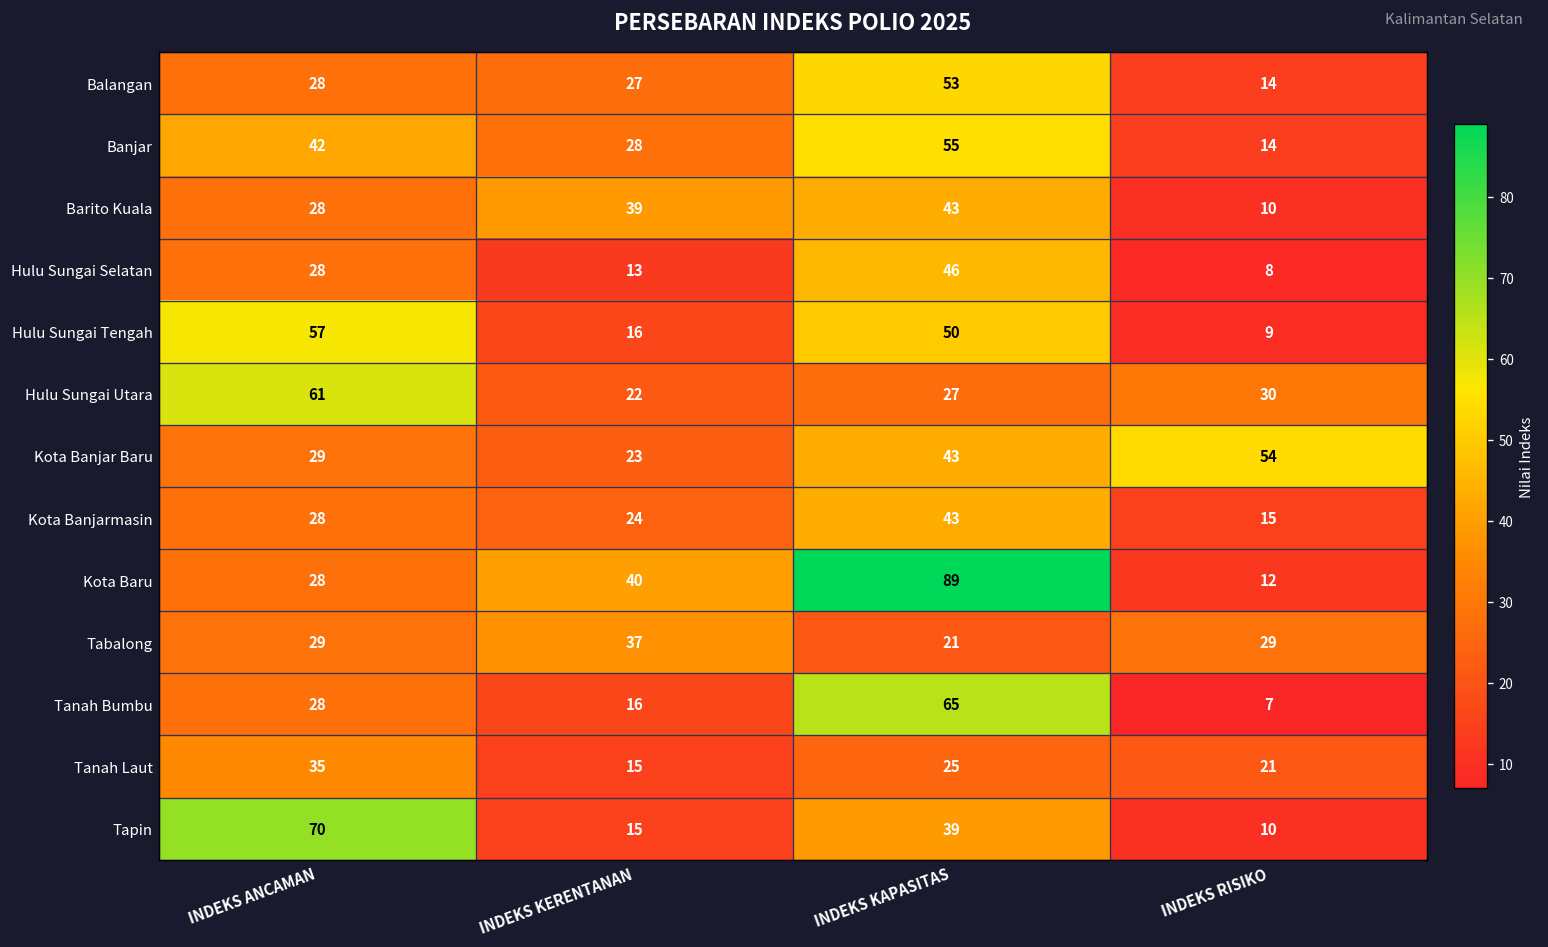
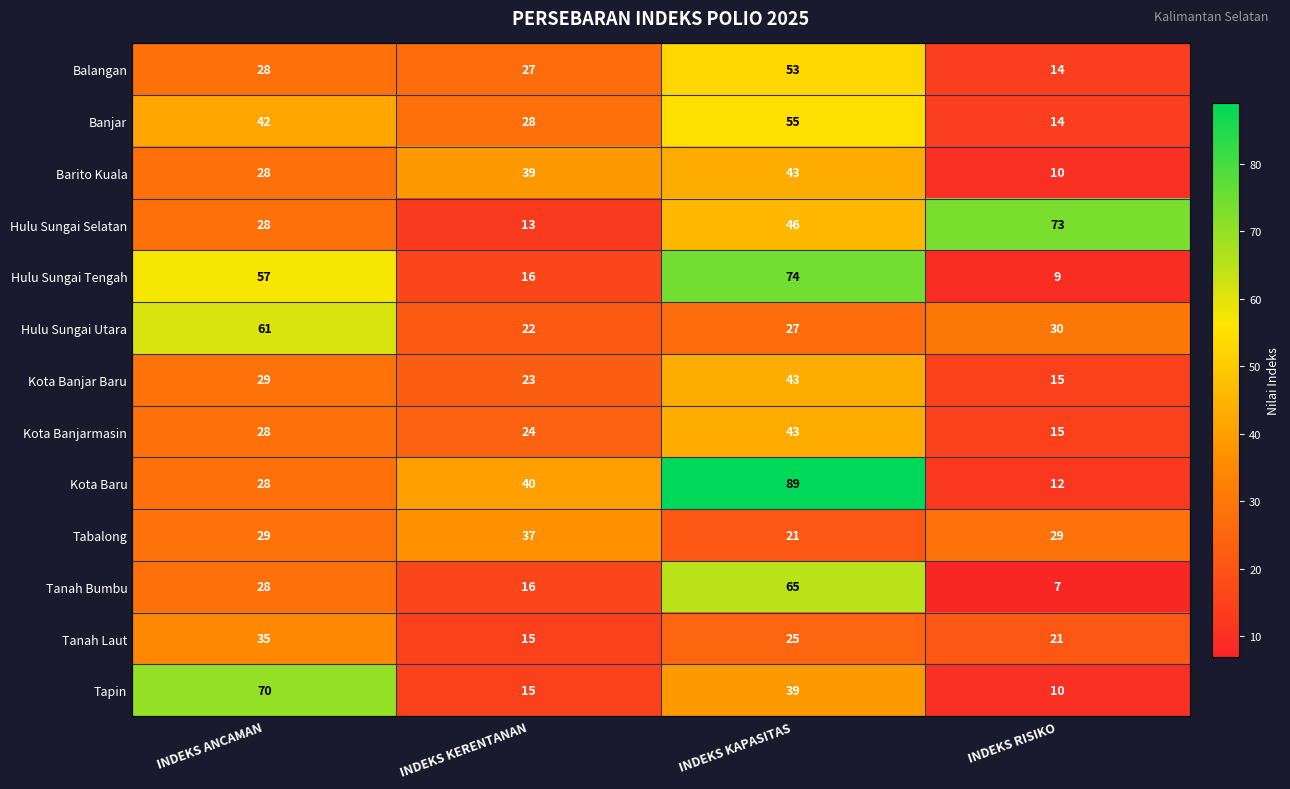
  {
    "Balangan": {
      "INDEKS ANCAMAN": 28,
      "INDEKS KERENTANAN": 27,
      "INDEKS KAPASITAS": 53,
      "INDEKS RISIKO": 14
    },
    "Banjar": {
      "INDEKS ANCAMAN": 42,
      "INDEKS KERENTANAN": 28,
      "INDEKS KAPASITAS": 55,
      "INDEKS RISIKO": 14
    },
    "Barito Kuala": {
      "INDEKS ANCAMAN": 28,
      "INDEKS KERENTANAN": 39,
      "INDEKS KAPASITAS": 43,
      "INDEKS RISIKO": 10
    },
    "Hulu Sungai Selatan": {
      "INDEKS ANCAMAN": 28,
      "INDEKS KERENTANAN": 13,
      "INDEKS KAPASITAS": 46,
-     "INDEKS RISIKO": 8
+     "INDEKS RISIKO": 73
    },
    "Hulu Sungai Tengah": {
      "INDEKS ANCAMAN": 57,
      "INDEKS KERENTANAN": 16,
-     "INDEKS KAPASITAS": 50,
+     "INDEKS KAPASITAS": 74,
      "INDEKS RISIKO": 9
    },
    "Hulu Sungai Utara": {
      "INDEKS ANCAMAN": 61,
      "INDEKS KERENTANAN": 22,
      "INDEKS KAPASITAS": 27,
      "INDEKS RISIKO": 30
    },
    "Kota Banjar Baru": {
      "INDEKS ANCAMAN": 29,
      "INDEKS KERENTANAN": 23,
      "INDEKS KAPASITAS": 43,
-     "INDEKS RISIKO": 54
+     "INDEKS RISIKO": 15
    },
    "Kota Banjarmasin": {
      "INDEKS ANCAMAN": 28,
      "INDEKS KERENTANAN": 24,
      "INDEKS KAPASITAS": 43,
      "INDEKS RISIKO": 15
    },
    "Kota Baru": {
      "INDEKS ANCAMAN": 28,
      "INDEKS KERENTANAN": 40,
      "INDEKS KAPASITAS": 89,
      "INDEKS RISIKO": 12
    },
    "Tabalong": {
      "INDEKS ANCAMAN": 29,
      "INDEKS KERENTANAN": 37,
      "INDEKS KAPASITAS": 21,
      "INDEKS RISIKO": 29
    },
    "Tanah Bumbu": {
      "INDEKS ANCAMAN": 28,
      "INDEKS KERENTANAN": 16,
      "INDEKS KAPASITAS": 65,
      "INDEKS RISIKO": 7
    },
    "Tanah Laut": {
      "INDEKS ANCAMAN": 35,
      "INDEKS KERENTANAN": 15,
      "INDEKS KAPASITAS": 25,
      "INDEKS RISIKO": 21
    },
    "Tapin": {
      "INDEKS ANCAMAN": 70,
      "INDEKS KERENTANAN": 15,
      "INDEKS KAPASITAS": 39,
      "INDEKS RISIKO": 10
    }
  }
